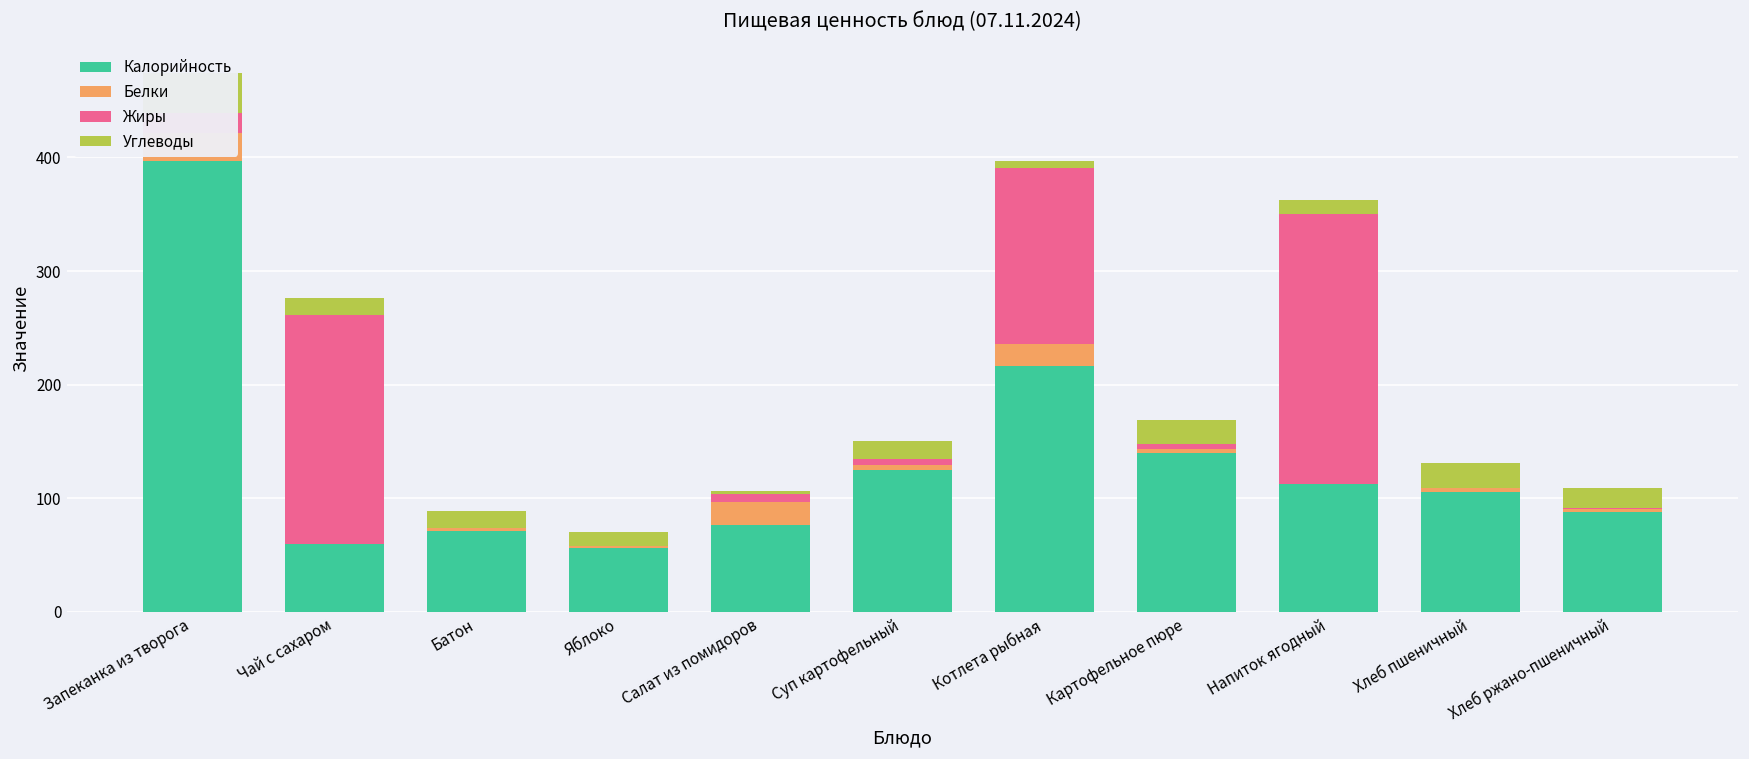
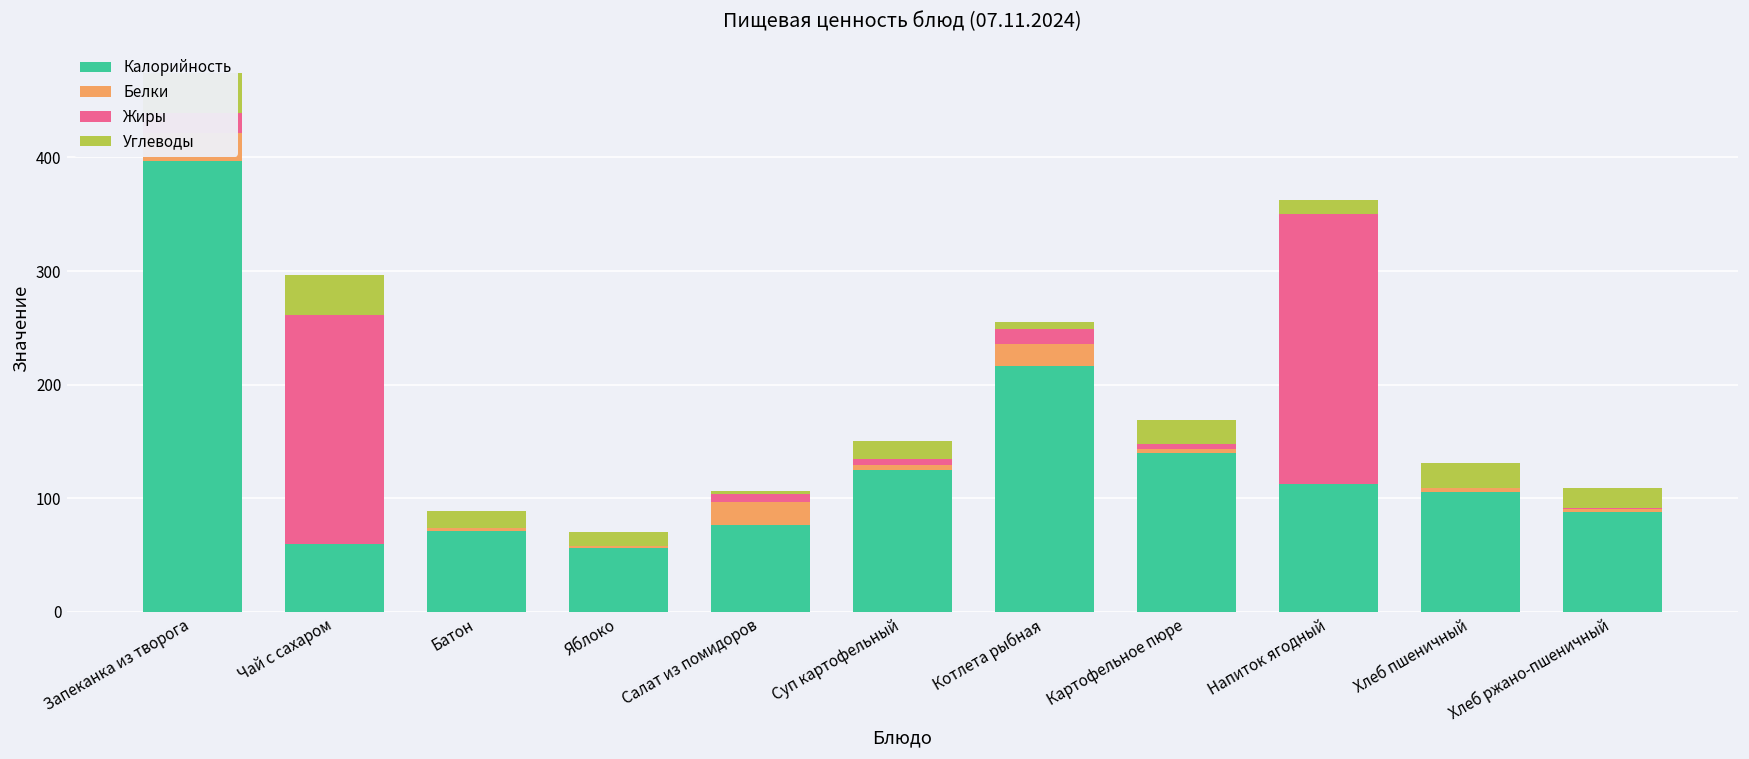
  {
    "Калорийность": {
      "Запеканка из творога": 397,
      "Чай с сахаром": 60,
      "Батон": 71,
      "Яблоко": 57,
      "Салат из помидоров": 76,
      "Суп картофельный": 125,
      "Котлета рыбная": 216,
      "Картофельное пюре": 140,
      "Напиток ягодный": 112,
      "Хлеб пшеничный": 105,
      "Хлеб ржано-пшеничный": 88
    },
    "Белки": {
      "Салат из помидоров": 21,
      "Суп картофельный": 5,
      "Котлета рыбная": 19,
      "Картофельное пюре": 3,
      "Хлеб пшеничный": 3,
      "Хлеб ржано-пшеничный": 3
    },
    "Жиры": {
      "Чай с сахаром": 202,
      "Салат из помидоров": 7,
      "Суп картофельный": 5,
-     "Котлета рыбная": 155,
+     "Котлета рыбная": 13,
      "Картофельное пюре": 5,
      "Напиток ягодный": 237
    },
    "Углеводы": {
-     "Чай с сахаром": 15,
+     "Чай с сахаром": 35,
      "Батон": 15,
      "Яблоко": 12,
      "Суп картофельный": 16,
      "Котлета рыбная": 6,
      "Картофельное пюре": 21,
      "Напиток ягодный": 12,
      "Хлеб пшеничный": 22,
      "Хлеб ржано-пшеничный": 18
    }
  }
